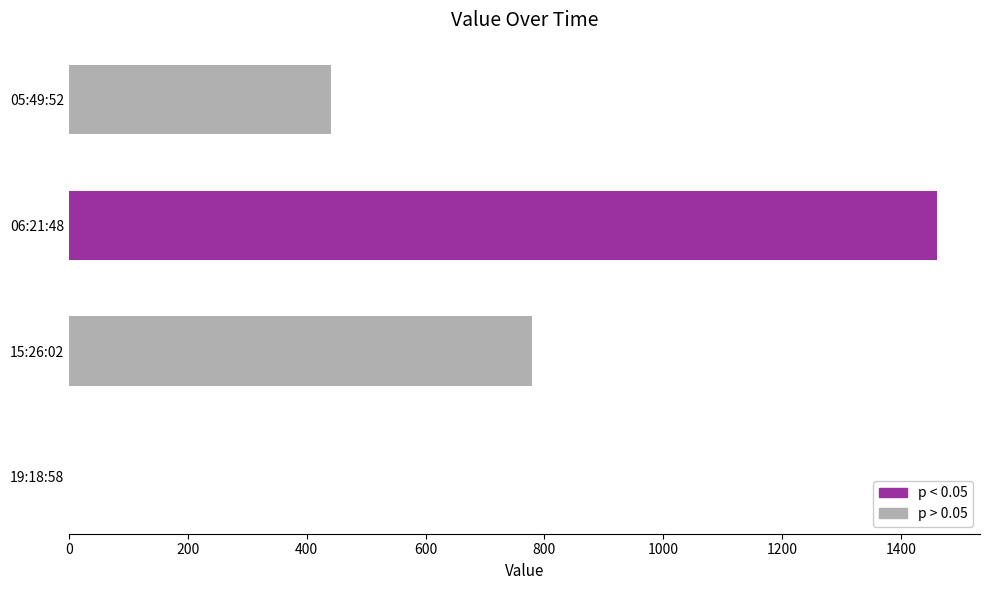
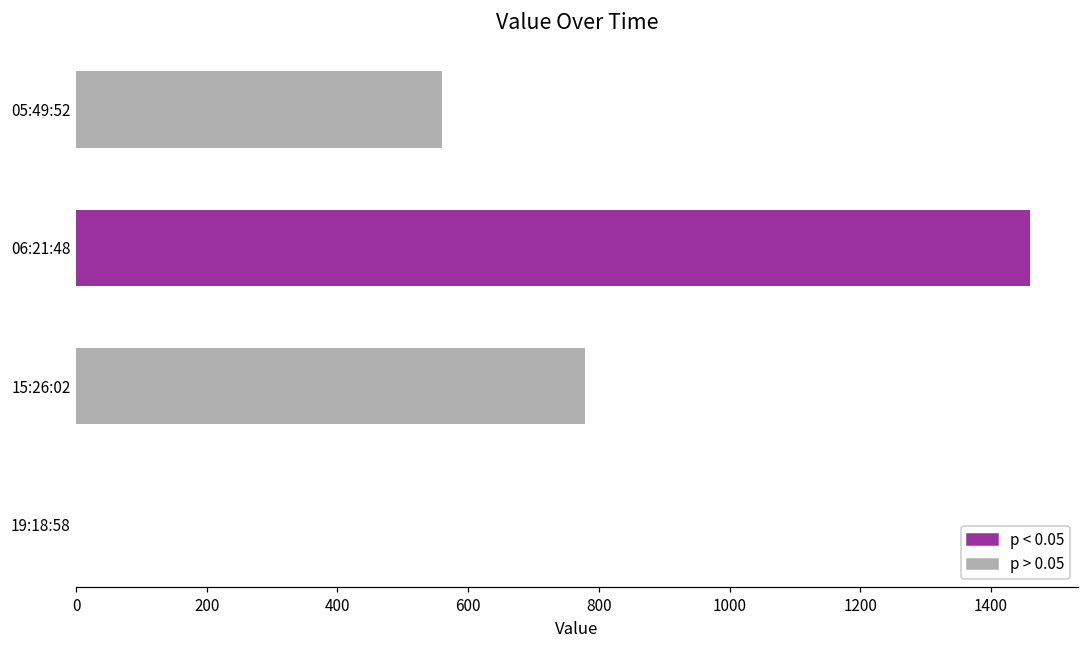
  {
-   "05:49:52": 440,
+   "05:49:52": 560,
    "06:21:48": 1460,
    "15:26:02": 780,
    "19:18:58": 0
  }
